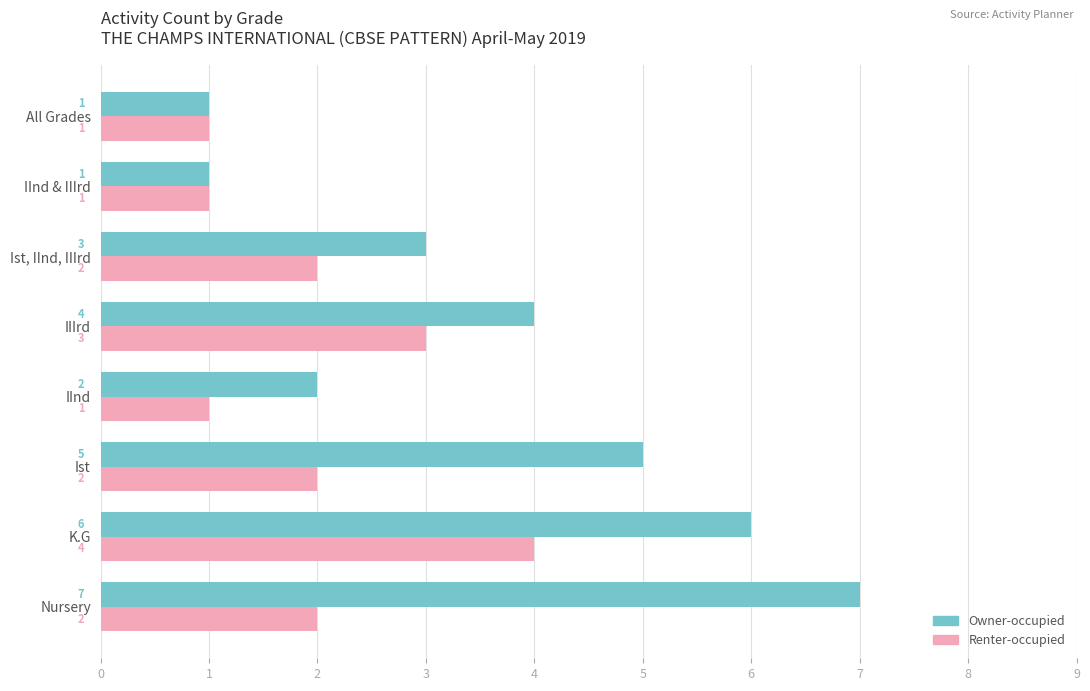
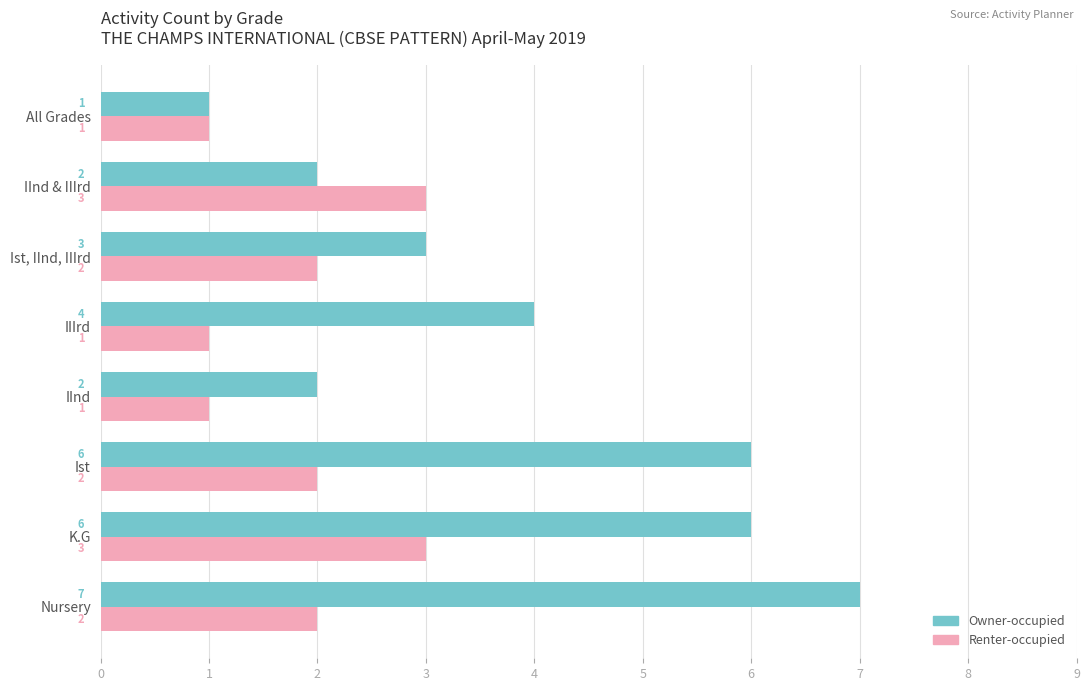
  {
    "Owner-occupied": {
-     "IInd & IIIrd": 1,
-     "Ist": 5
+     "IInd & IIIrd": 2,
+     "Ist": 6
    },
    "Renter-occupied": {
-     "IInd & IIIrd": 1,
-     "IIIrd": 3,
-     "K.G": 4
+     "IInd & IIIrd": 3,
+     "IIIrd": 1,
+     "K.G": 3
    }
  }
